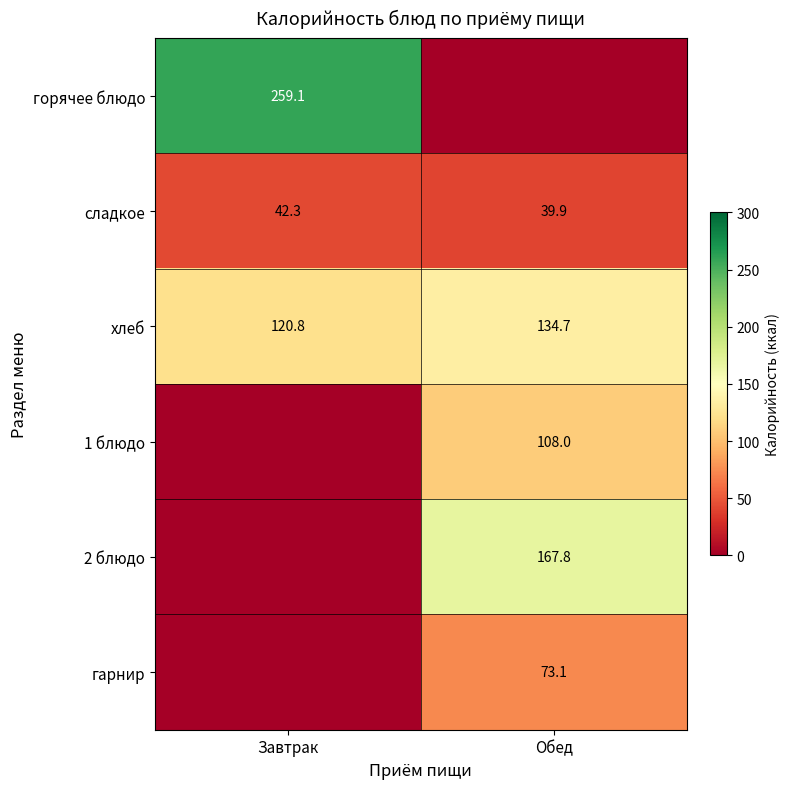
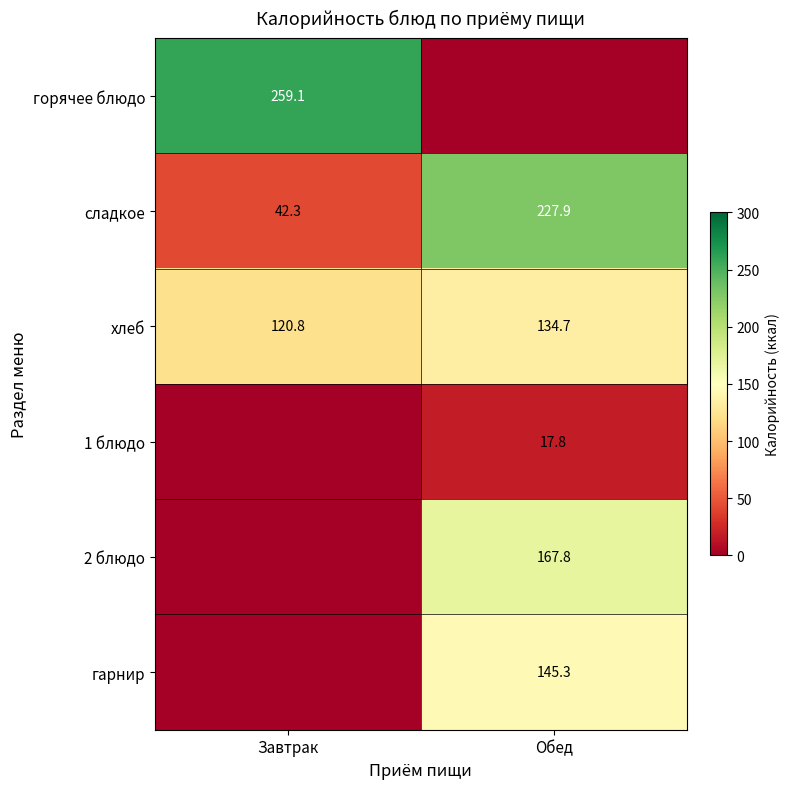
  {
    "горячее блюдо": {
      "Завтрак": 259.1
    },
    "сладкое": {
      "Завтрак": 42.3,
-     "Обед": 39.9
+     "Обед": 227.9
    },
    "хлеб": {
      "Завтрак": 120.8,
      "Обед": 134.7
    },
    "1 блюдо": {
-     "Обед": 108.0
+     "Обед": 17.8
    },
    "2 блюдо": {
      "Обед": 167.8
    },
    "гарнир": {
-     "Обед": 73.1
+     "Обед": 145.3
    }
  }
